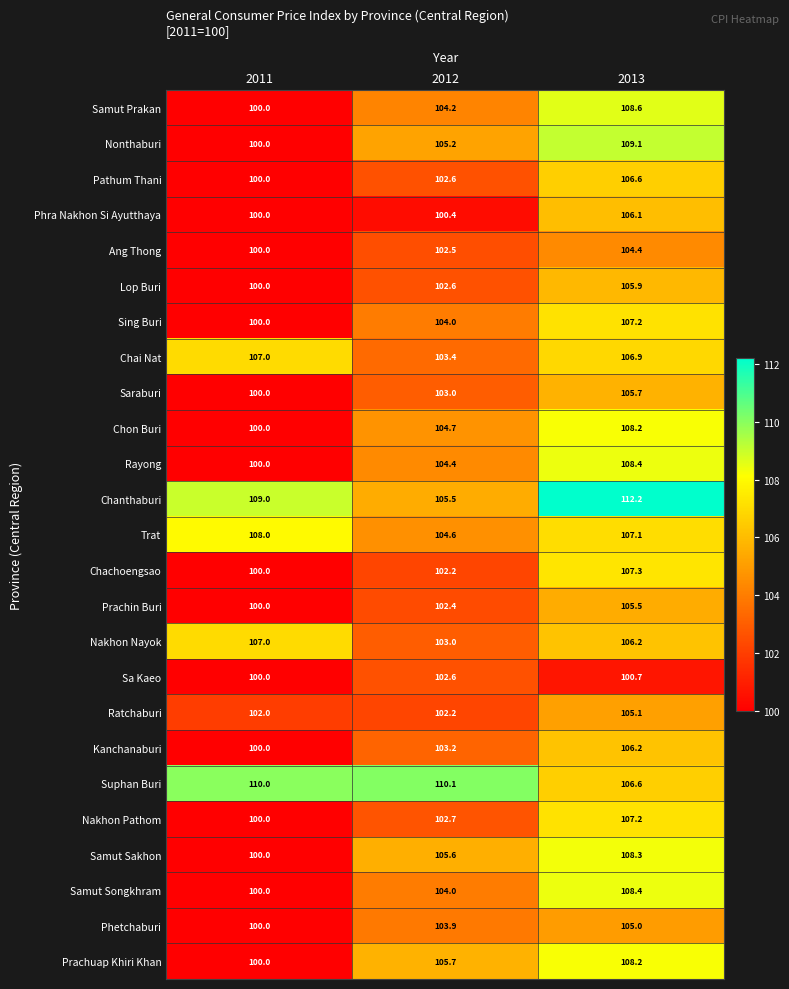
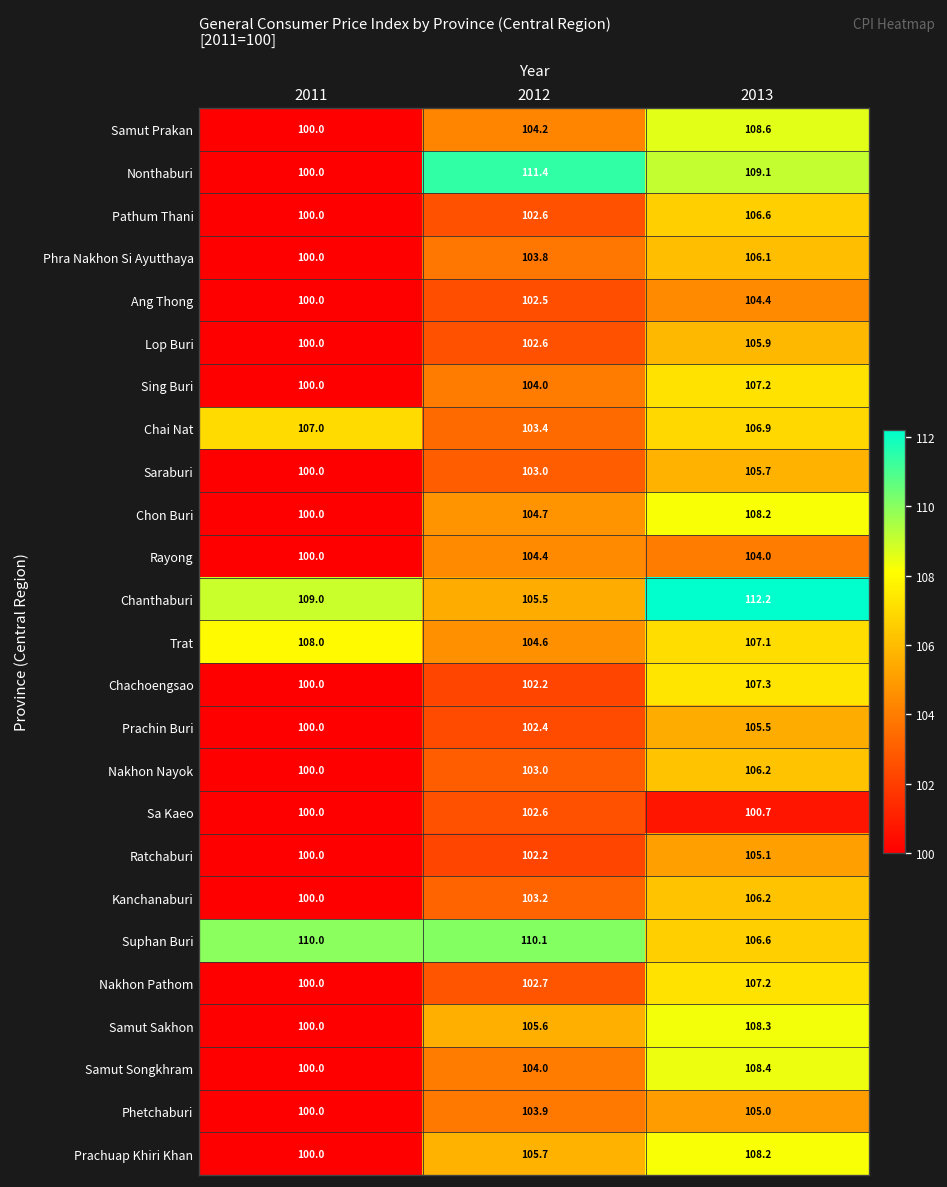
  {
    "Samut Prakan": {
      "2011": 100.0,
      "2012": 104.2,
      "2013": 108.6
    },
    "Nonthaburi": {
      "2011": 100.0,
-     "2012": 105.2,
+     "2012": 111.4,
      "2013": 109.1
    },
    "Pathum Thani": {
      "2011": 100.0,
      "2012": 102.6,
      "2013": 106.6
    },
    "Phra Nakhon Si Ayutthaya": {
      "2011": 100.0,
-     "2012": 100.4,
+     "2012": 103.8,
      "2013": 106.1
    },
    "Ang Thong": {
      "2011": 100.0,
      "2012": 102.5,
      "2013": 104.4
    },
    "Lop Buri": {
      "2011": 100.0,
      "2012": 102.6,
      "2013": 105.9
    },
    "Sing Buri": {
      "2011": 100.0,
      "2012": 104.0,
      "2013": 107.2
    },
    "Chai Nat": {
      "2011": 107.0,
      "2012": 103.4,
      "2013": 106.9
    },
    "Saraburi": {
      "2011": 100.0,
      "2012": 103.0,
      "2013": 105.7
    },
    "Chon Buri": {
      "2011": 100.0,
      "2012": 104.7,
      "2013": 108.2
    },
    "Rayong": {
      "2011": 100.0,
      "2012": 104.4,
-     "2013": 108.4
+     "2013": 104.0
    },
    "Chanthaburi": {
      "2011": 109.0,
      "2012": 105.5,
      "2013": 112.2
    },
    "Trat": {
      "2011": 108.0,
      "2012": 104.6,
      "2013": 107.1
    },
    "Chachoengsao": {
      "2011": 100.0,
      "2012": 102.2,
      "2013": 107.3
    },
    "Prachin Buri": {
      "2011": 100.0,
      "2012": 102.4,
      "2013": 105.5
    },
    "Nakhon Nayok": {
-     "2011": 107.0,
+     "2011": 100.0,
      "2012": 103.0,
      "2013": 106.2
    },
    "Sa Kaeo": {
      "2011": 100.0,
      "2012": 102.6,
      "2013": 100.7
    },
    "Ratchaburi": {
-     "2011": 102.0,
+     "2011": 100.0,
      "2012": 102.2,
      "2013": 105.1
    },
    "Kanchanaburi": {
      "2011": 100.0,
      "2012": 103.2,
      "2013": 106.2
    },
    "Suphan Buri": {
      "2011": 110.0,
      "2012": 110.1,
      "2013": 106.6
    },
    "Nakhon Pathom": {
      "2011": 100.0,
      "2012": 102.7,
      "2013": 107.2
    },
    "Samut Sakhon": {
      "2011": 100.0,
      "2012": 105.6,
      "2013": 108.3
    },
    "Samut Songkhram": {
      "2011": 100.0,
      "2012": 104.0,
      "2013": 108.4
    },
    "Phetchaburi": {
      "2011": 100.0,
      "2012": 103.9,
      "2013": 105.0
    },
    "Prachuap Khiri Khan": {
      "2011": 100.0,
      "2012": 105.7,
      "2013": 108.2
    }
  }
